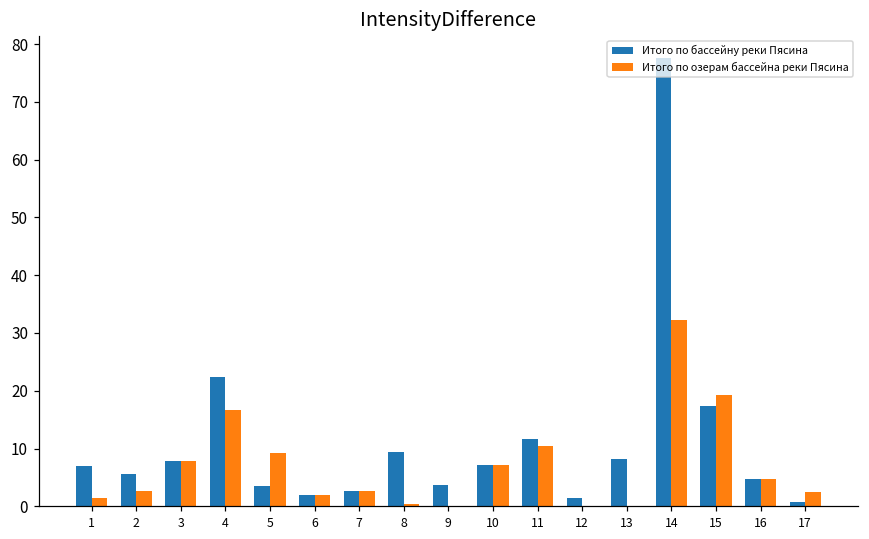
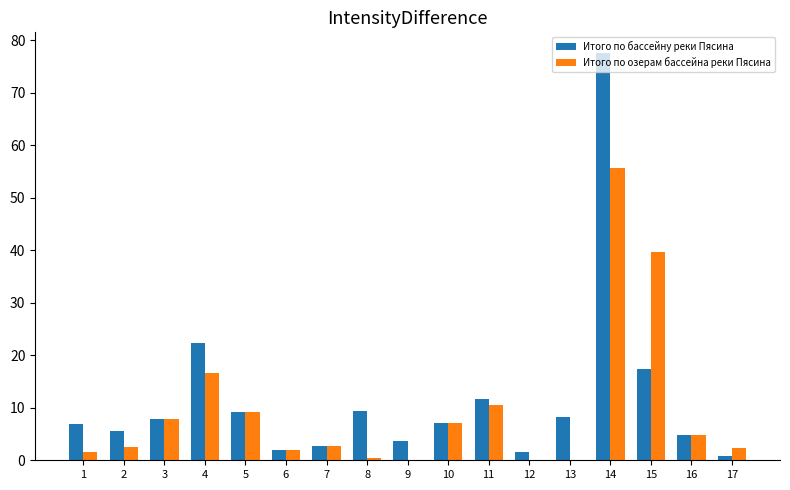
  {
    "Итого по бассейну реки Пясина": {
      "1": 7,
      "2": 6,
      "3": 8,
      "4": 22,
-     "5": 4,
+     "5": 9,
      "6": 2,
      "7": 3,
      "8": 9,
      "9": 4,
      "10": 7,
      "11": 12,
      "12": 1,
      "13": 8,
      "15": 17,
      "16": 5,
      "17": 1
    },
    "Итого по озерам бассейна реки Пясина": {
      "1": 2,
      "2": 3,
      "3": 8,
      "4": 17,
      "5": 9,
      "6": 2,
      "7": 3,
      "9": 0,
      "10": 7,
      "11": 10,
      "12": 0,
      "13": 0,
-     "14": 32,
-     "15": 19,
+     "14": 56,
+     "15": 40,
      "16": 5,
      "17": 2
    }
  }
